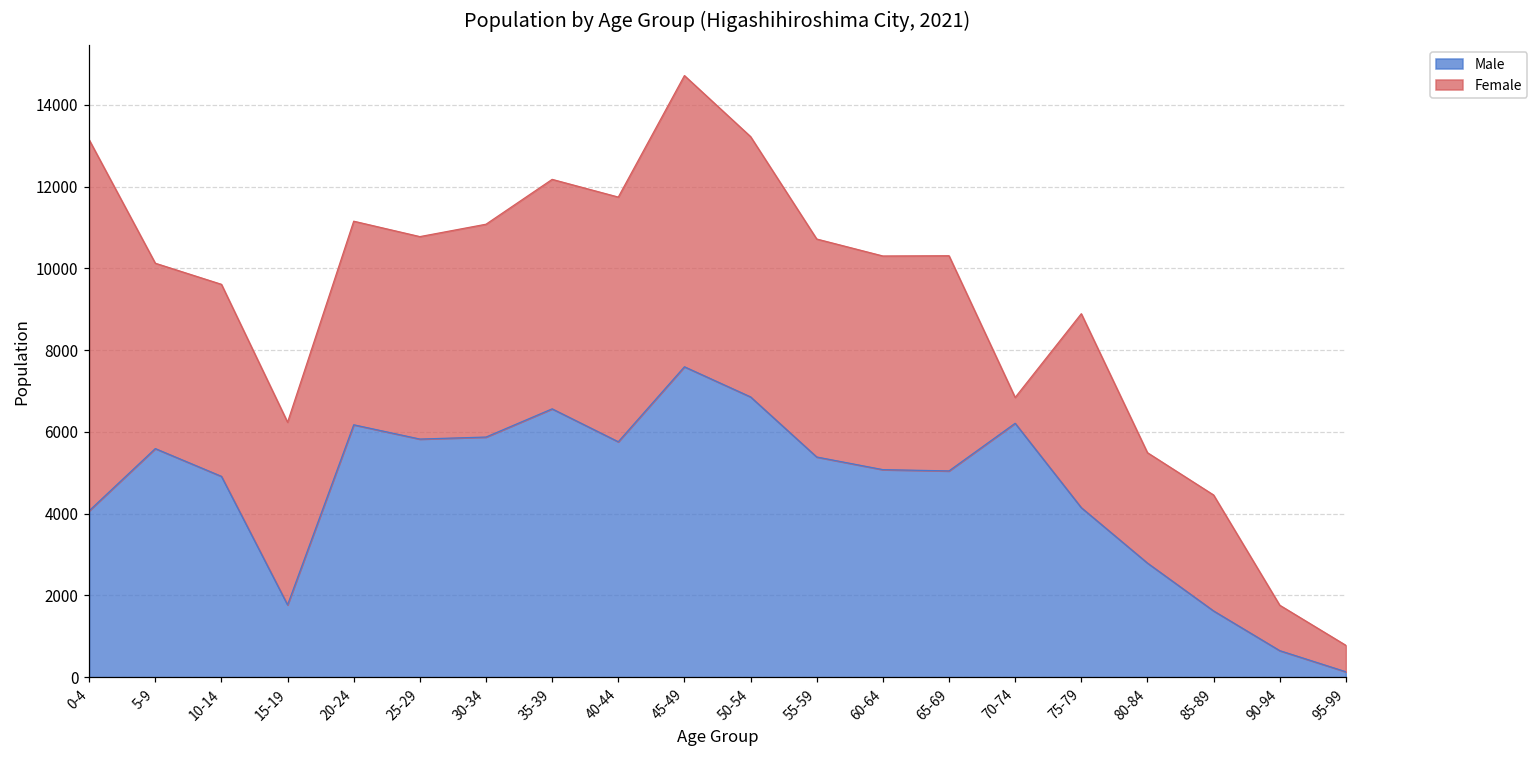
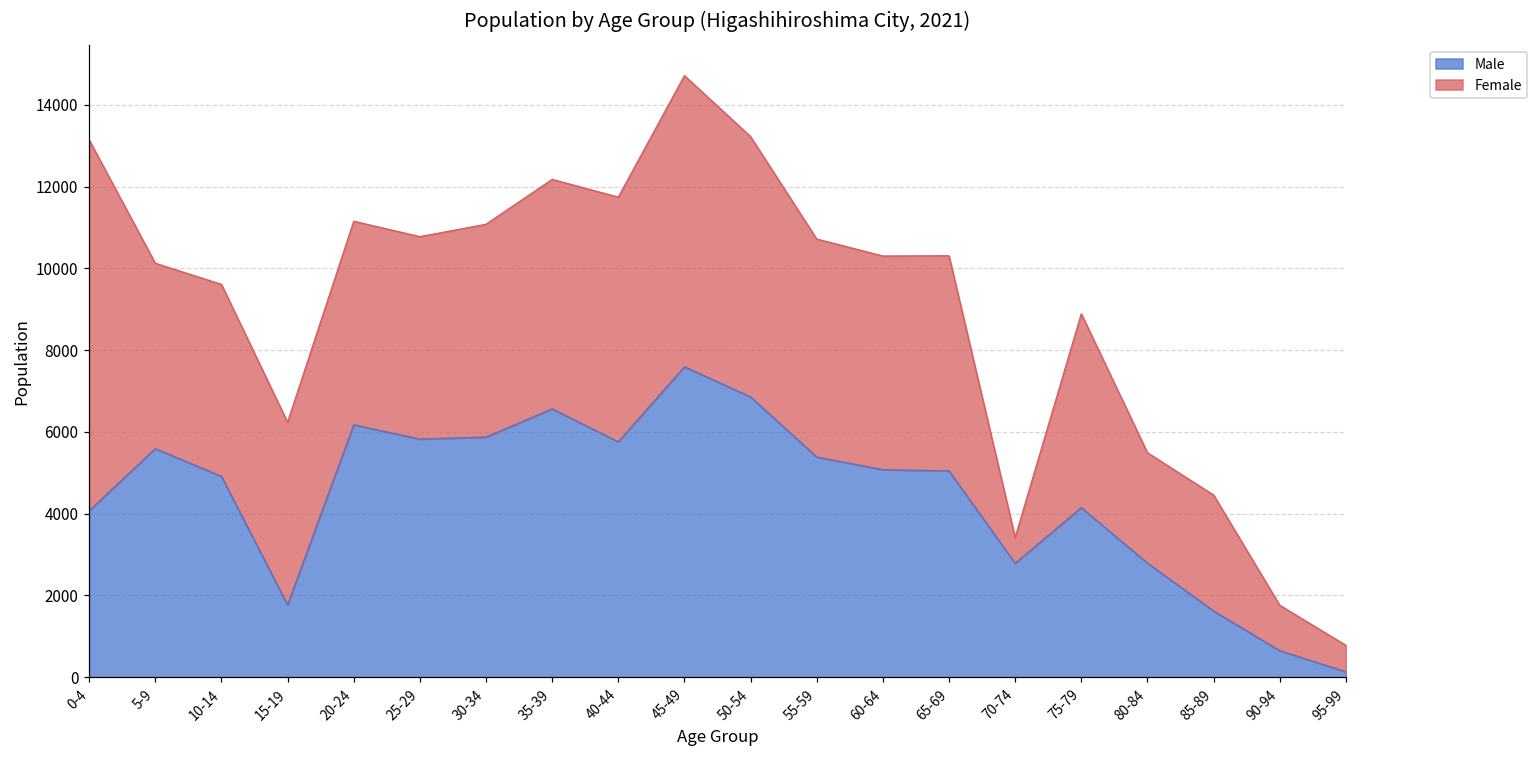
  {
    "Male": {
      "0-4": 4100,
      "5-9": 5600,
      "10-14": 4900,
      "15-19": 1800,
      "20-24": 6200,
      "25-29": 5800,
      "30-34": 5900,
      "35-39": 6600,
      "40-44": 5800,
      "45-49": 7600,
      "50-54": 6900,
      "55-59": 5400,
      "60-64": 5100,
      "65-69": 5000,
-     "70-74": 6200,
+     "70-74": 2800,
      "75-79": 4100,
      "80-84": 2800,
      "85-89": 1600,
      "90-94": 700,
      "95-99": 100
    },
    "Female": {
      "0-4": 9100,
      "5-9": 4500,
      "10-14": 4700,
      "15-19": 4500,
      "20-24": 5000,
      "25-29": 5000,
      "30-34": 5200,
      "35-39": 5600,
      "40-44": 6000,
      "45-49": 7100,
      "50-54": 6400,
      "55-59": 5300,
      "60-64": 5200,
      "65-69": 5300,
      "70-74": 600,
      "75-79": 4700,
      "80-84": 2700,
      "85-89": 2800,
      "90-94": 1100,
      "95-99": 600
    }
  }
